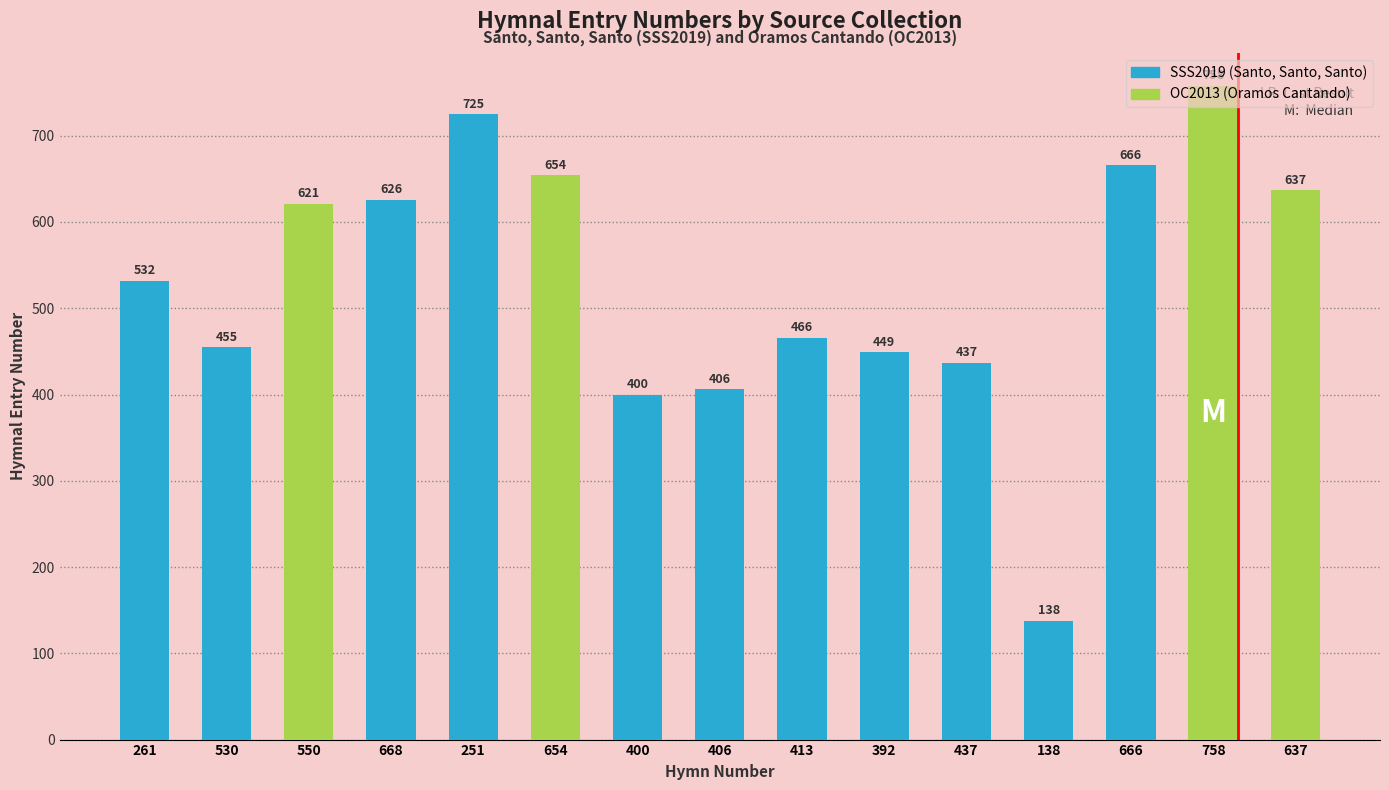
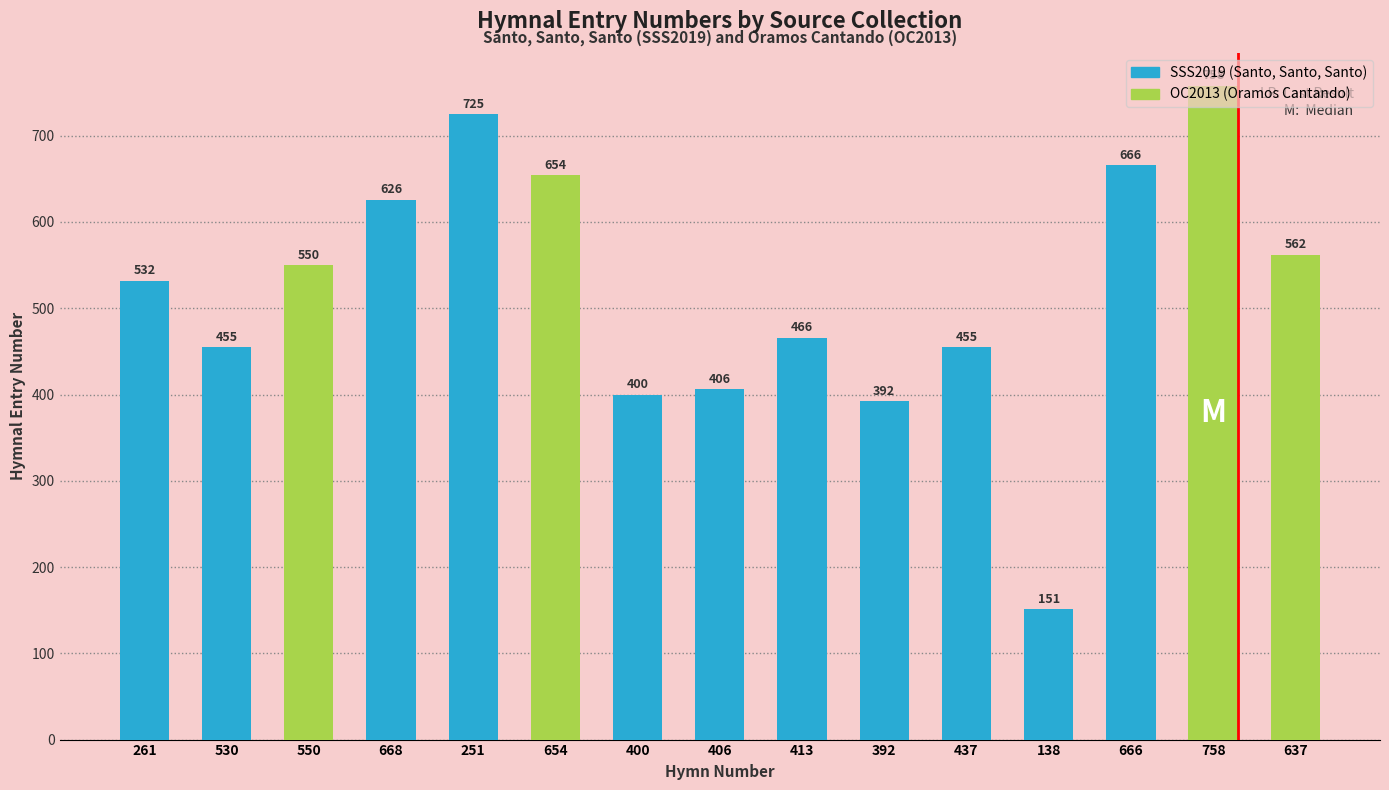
  {
    "261": 532,
    "530": 455,
-   "550": 621,
+   "550": 550,
    "668": 626,
    "251": 725,
    "654": 654,
    "400": 400,
    "406": 406,
    "413": 466,
-   "392": 449,
-   "437": 437,
-   "138": 138,
+   "392": 392,
+   "437": 455,
+   "138": 151,
    "666": 666,
-   "637": 637
+   "637": 562
  }
